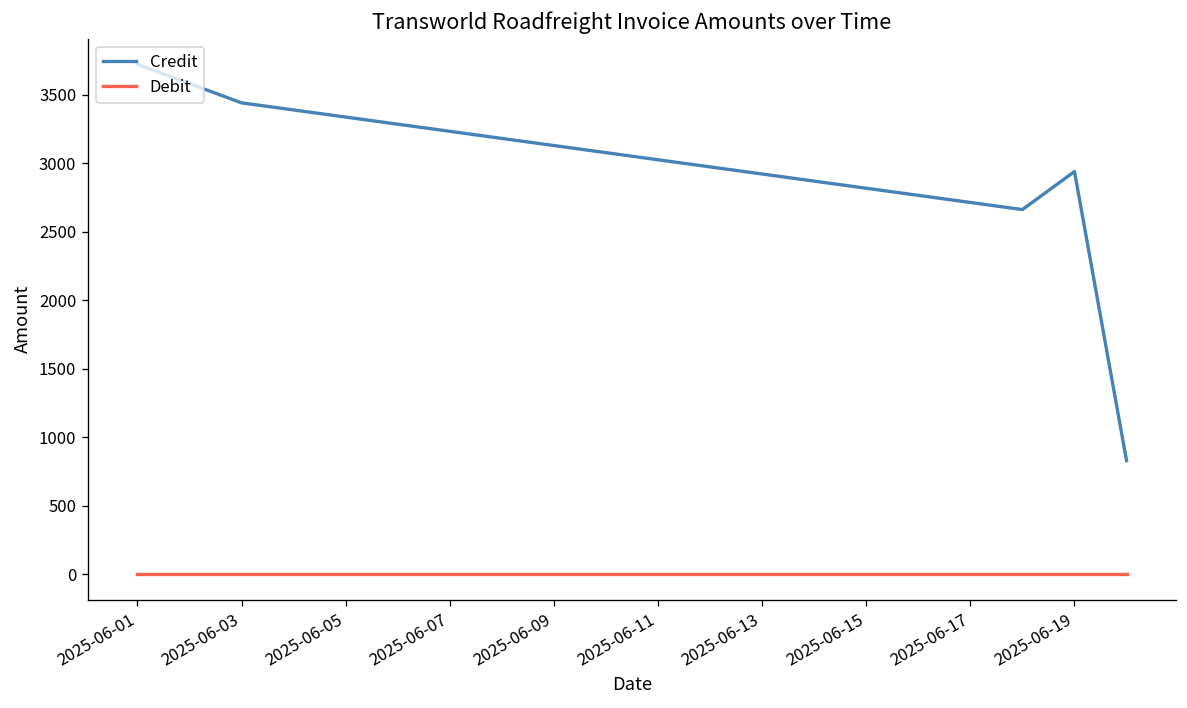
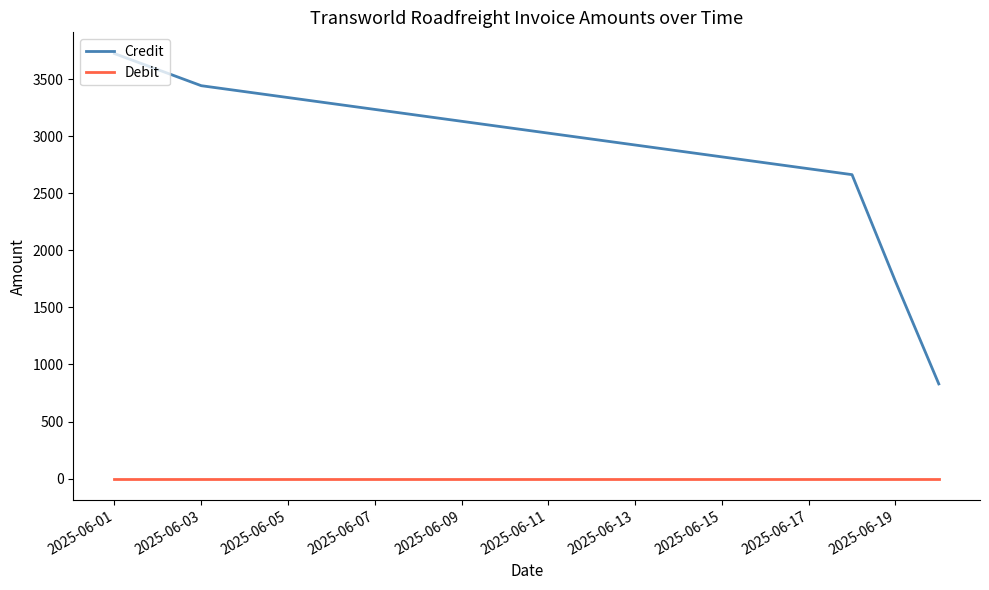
  {
    "Credit": {
      "2025-06-03": 3440,
-     "2025-06-19": 2940
+     "2025-06-19": 1730
    },
    "Debit": {
      "2025-06-01": 0,
      "2025-06-03": 0,
      "2025-06-19": 0
    }
  }
